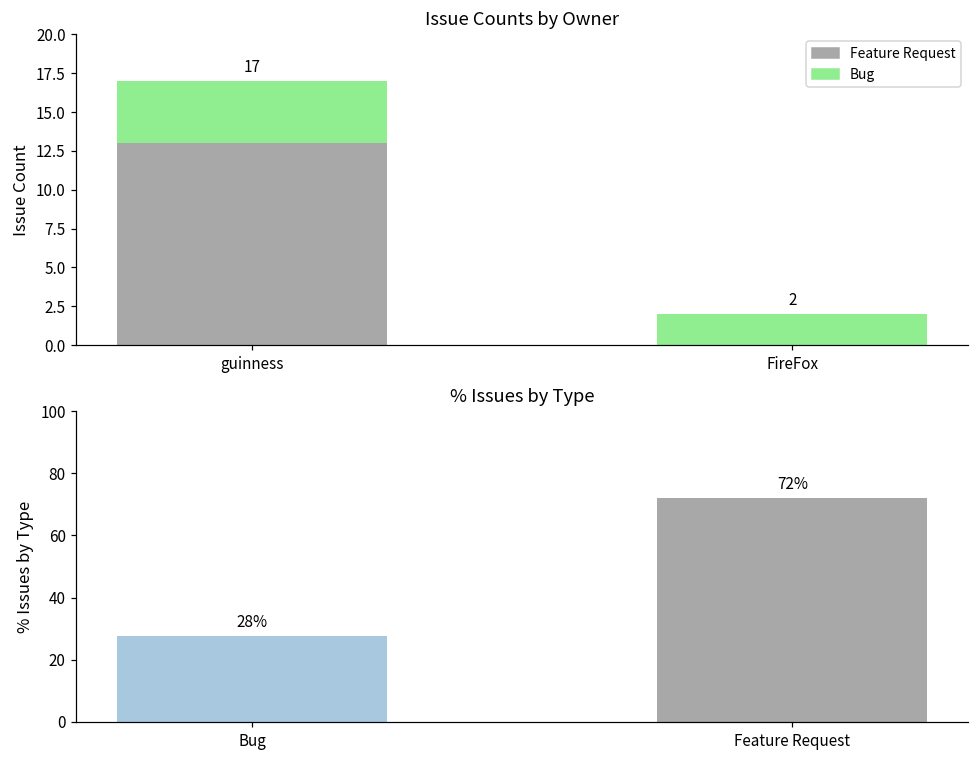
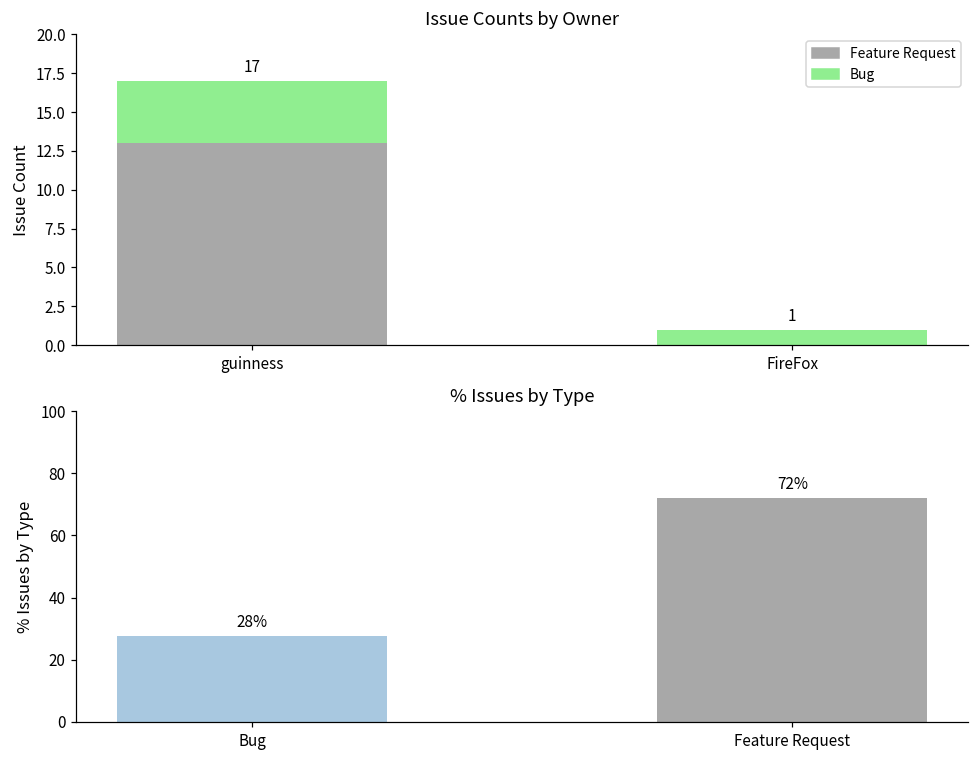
  {
    "Issue Counts by Owner": {
      "Feature Request": {
        "guinness": 13.0,
        "FireFox": 0.0
      },
      "Bug": {
-       "FireFox": 2
+       "FireFox": 1
      }
    }
  }
